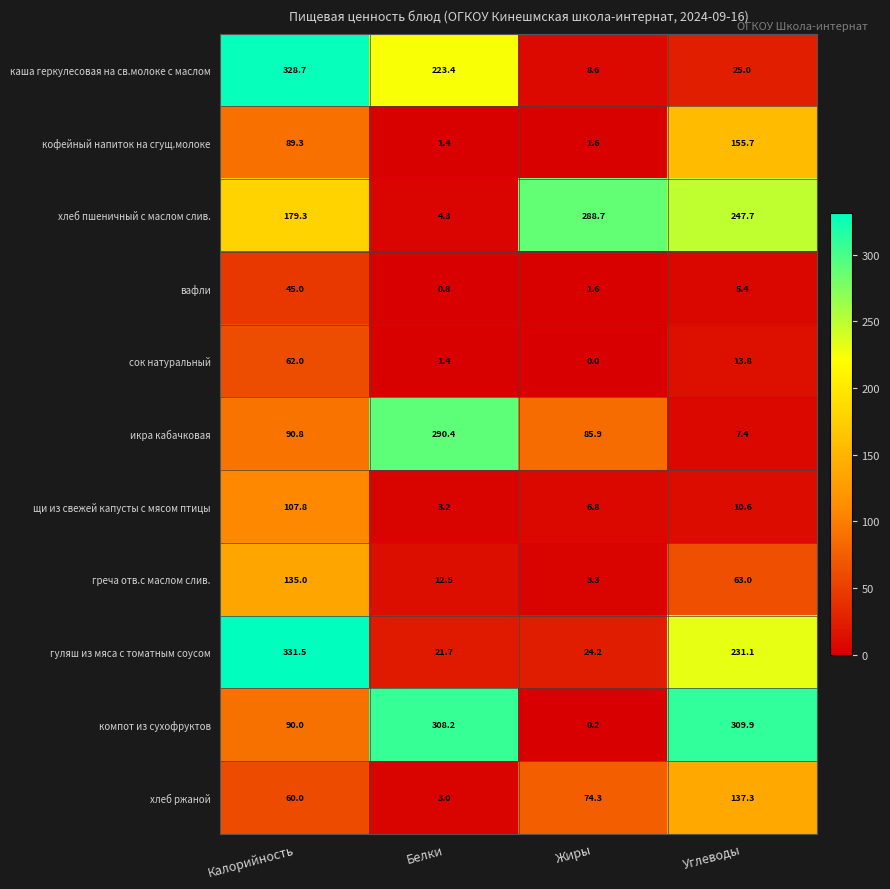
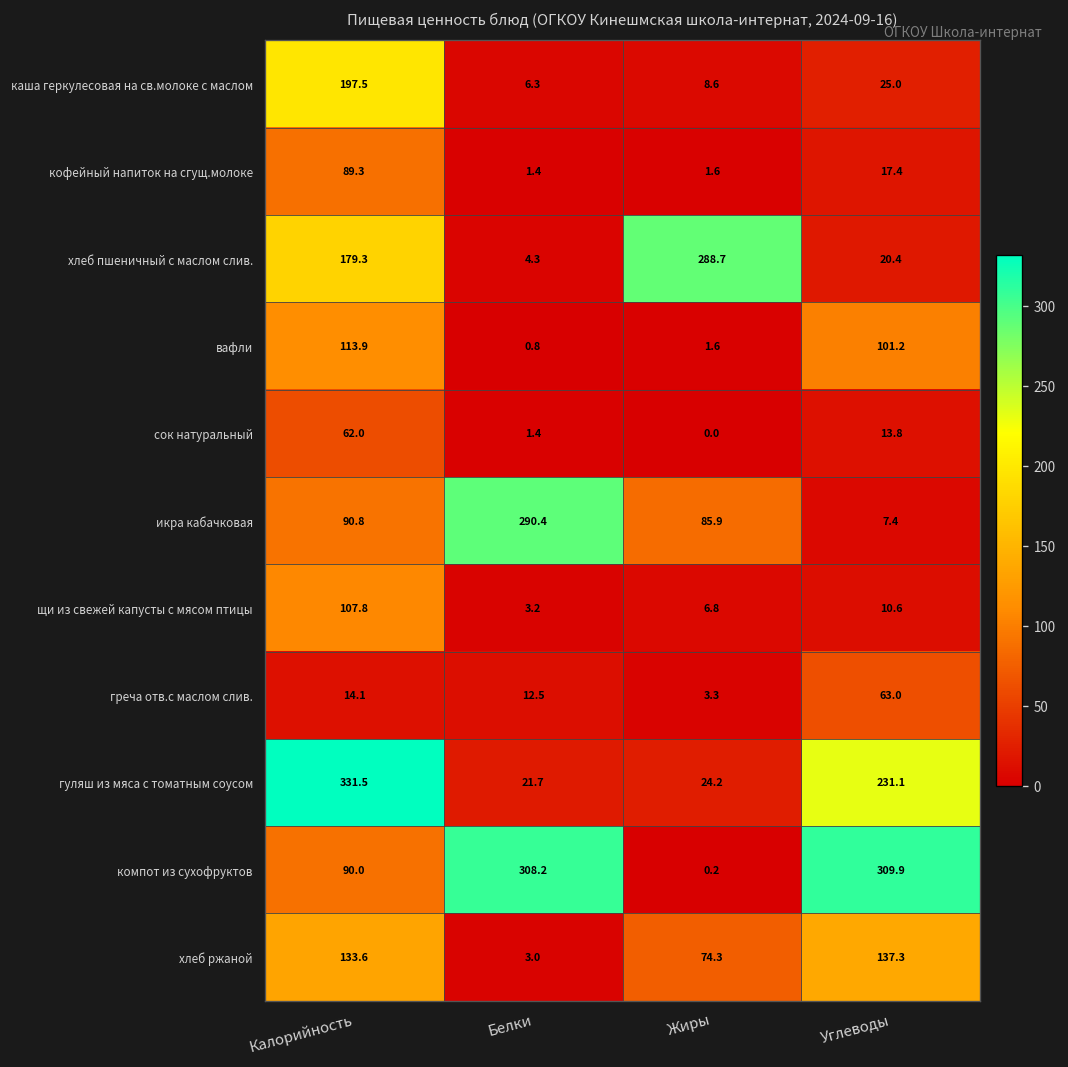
  {
    "каша геркулесовая на св.молоке с маслом": {
-     "Калорийность": 328.7,
-     "Белки": 223.4,
+     "Калорийность": 197.5,
+     "Белки": 6.3,
      "Жиры": 8.6,
      "Углеводы": 25.0
    },
    "кофейный напиток на сгущ.молоке": {
      "Калорийность": 89.3,
      "Белки": 1.4,
      "Жиры": 1.6,
-     "Углеводы": 155.7
+     "Углеводы": 17.4
    },
    "хлеб пшеничный с маслом слив.": {
      "Калорийность": 179.3,
      "Белки": 4.3,
      "Жиры": 288.7,
-     "Углеводы": 247.7
+     "Углеводы": 20.4
    },
    "вафли": {
-     "Калорийность": 45.0,
+     "Калорийность": 113.9,
      "Белки": 0.8,
      "Жиры": 1.6,
-     "Углеводы": 5.4
+     "Углеводы": 101.2
    },
    "сок натуральный": {
      "Калорийность": 62.0,
      "Белки": 1.4,
      "Жиры": 0.0,
      "Углеводы": 13.8
    },
    "икра кабачковая": {
      "Калорийность": 90.8,
      "Белки": 290.4,
      "Жиры": 85.9,
      "Углеводы": 7.4
    },
    "щи из свежей капусты с мясом птицы": {
      "Калорийность": 107.8,
      "Белки": 3.2,
      "Жиры": 6.8,
      "Углеводы": 10.6
    },
    "греча отв.с маслом слив.": {
-     "Калорийность": 135.0,
+     "Калорийность": 14.1,
      "Белки": 12.5,
      "Жиры": 3.3,
      "Углеводы": 63.0
    },
    "гуляш из мяса с томатным соусом": {
      "Калорийность": 331.5,
      "Белки": 21.7,
      "Жиры": 24.2,
      "Углеводы": 231.1
    },
    "компот из сухофруктов": {
      "Калорийность": 90.0,
      "Белки": 308.2,
      "Жиры": 0.2,
      "Углеводы": 309.9
    },
    "хлеб ржаной": {
-     "Калорийность": 60.0,
+     "Калорийность": 133.6,
      "Белки": 3.0,
      "Жиры": 74.3,
      "Углеводы": 137.3
    }
  }
